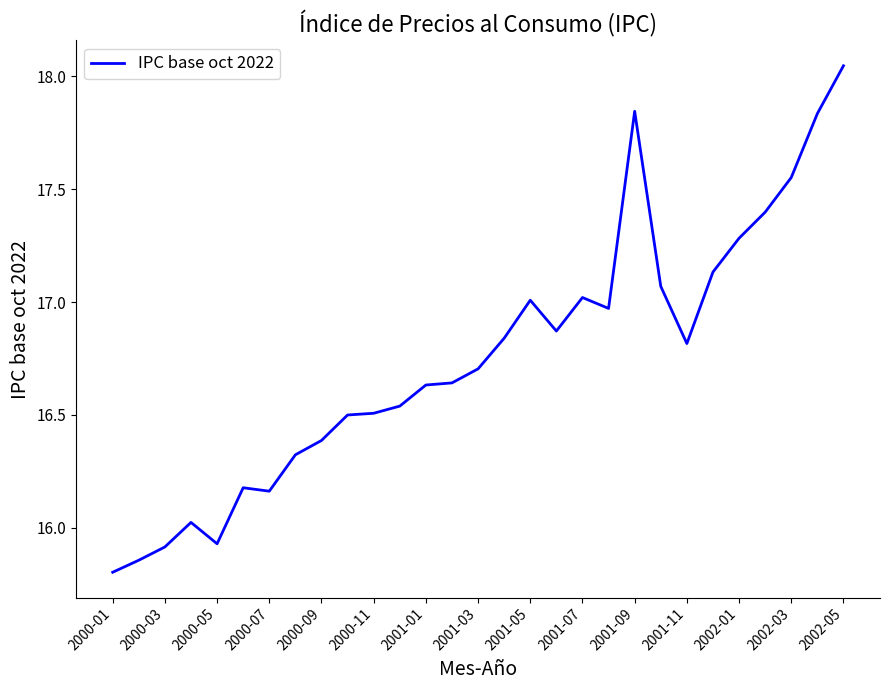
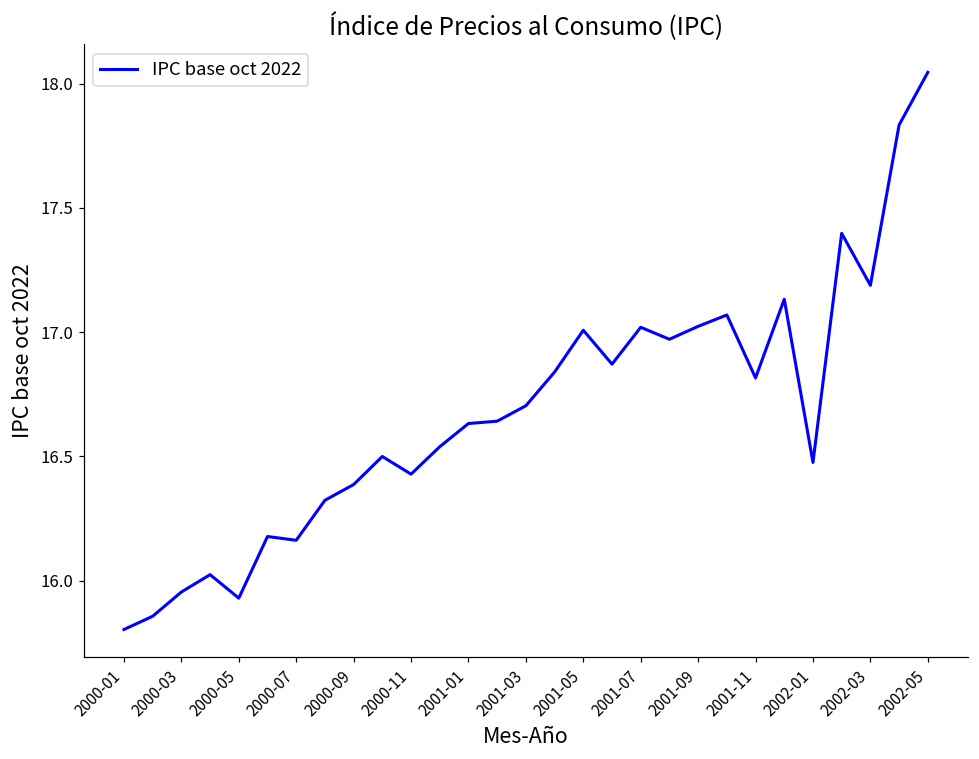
  {
    "2000-01": 15.80,
-   "2000-03": 15.92,
+   "2000-03": 15.95,
    "2000-05": 15.93,
    "2000-07": 16.16,
    "2000-09": 16.39,
-   "2000-11": 16.51,
+   "2000-11": 16.43,
    "2001-01": 16.63,
    "2001-03": 16.70,
    "2001-05": 17.01,
    "2001-07": 17.02,
-   "2001-09": 17.84,
+   "2001-09": 17.02,
    "2001-11": 16.82,
-   "2002-01": 17.28,
-   "2002-03": 17.55,
+   "2002-01": 16.48,
+   "2002-03": 17.19,
    "2002-05": 18.05
  }
